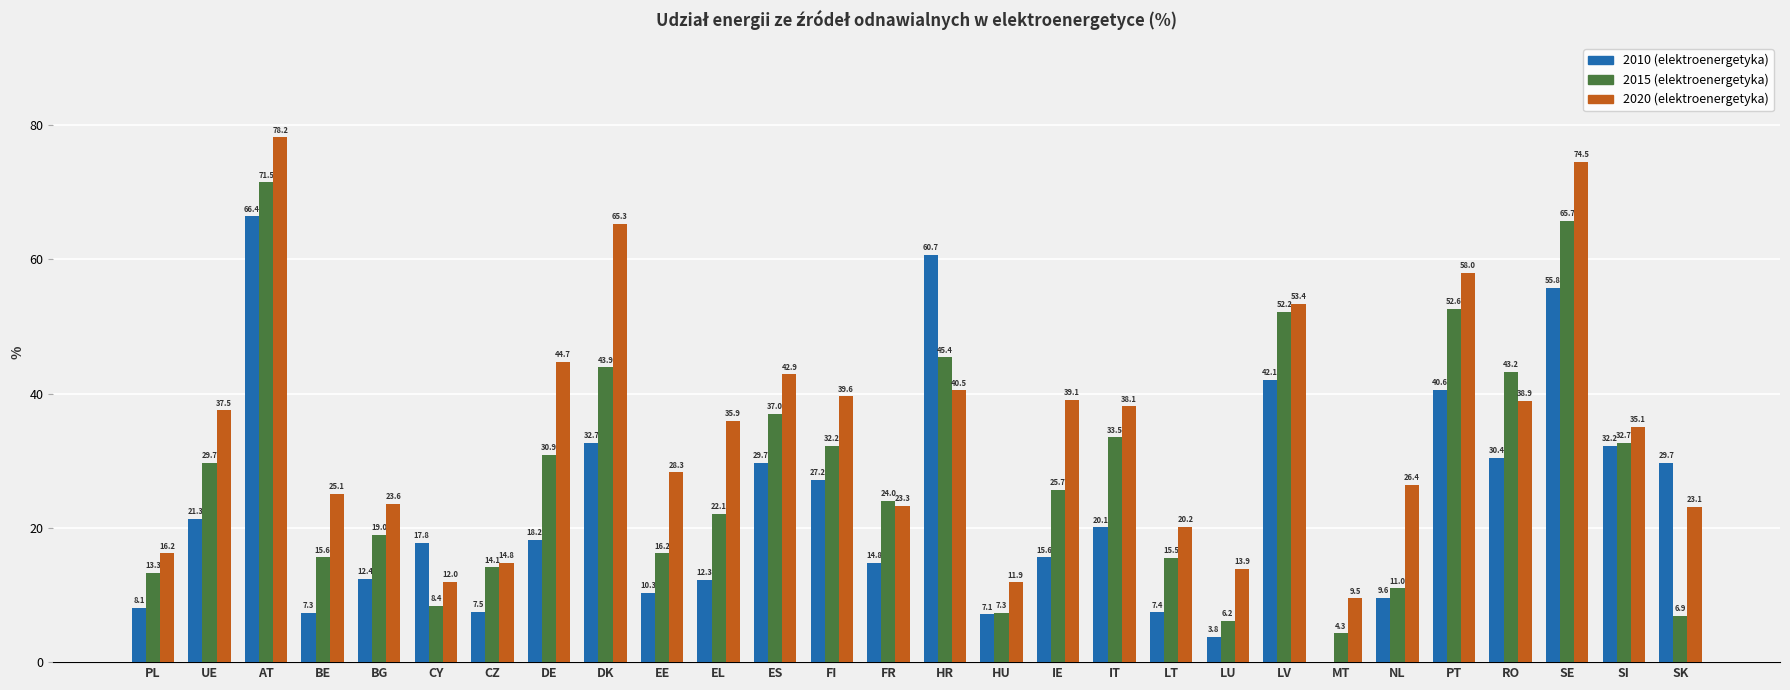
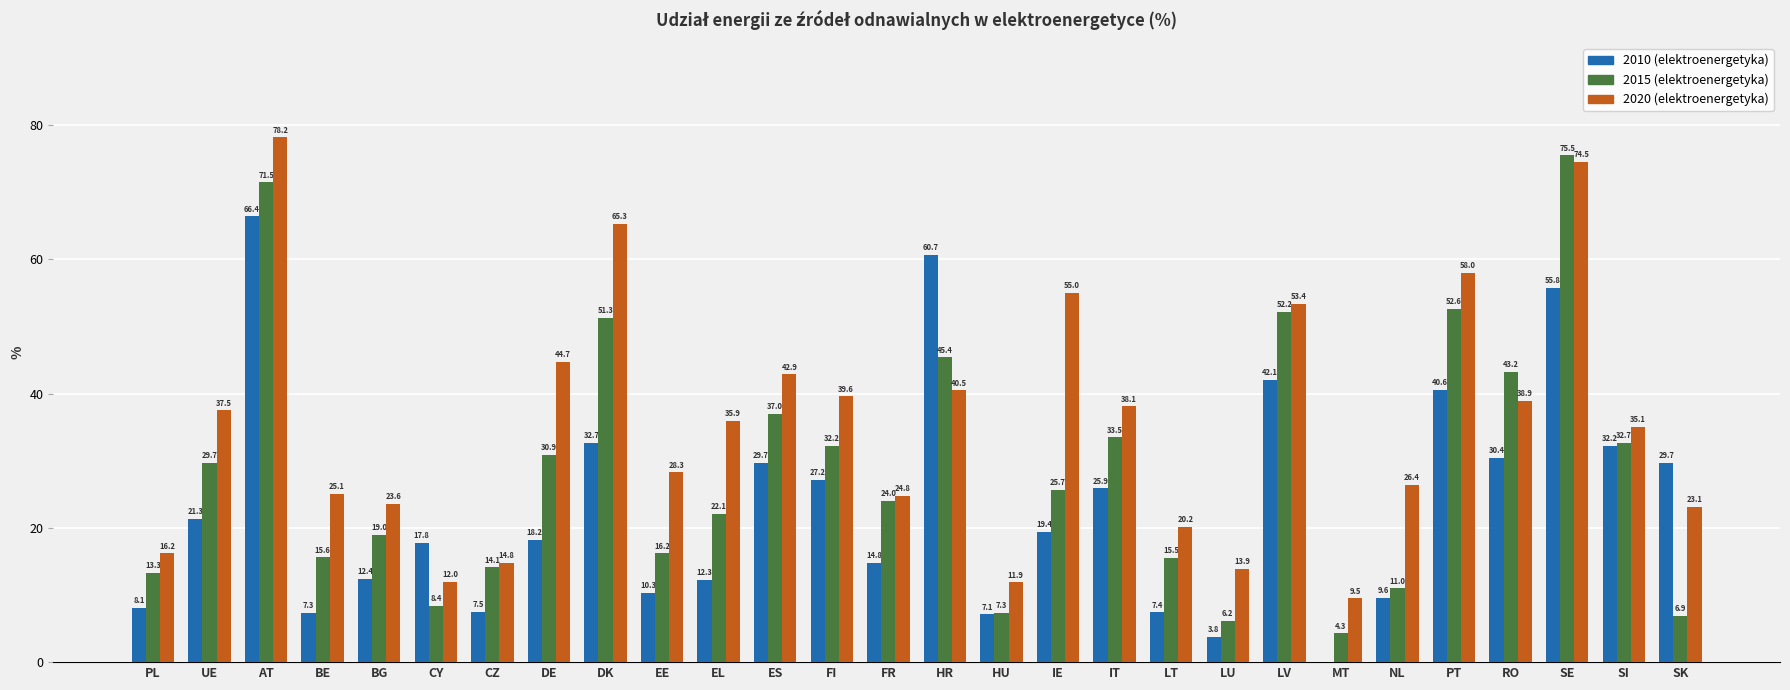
  {
    "2010 (elektroenergetyka)": {
      "PL": 8.1,
      "UE": 21.3,
      "AT": 66.4,
      "BE": 7.3,
      "BG": 12.4,
      "CY": 17.8,
      "CZ": 7.5,
      "DE": 18.2,
      "DK": 32.7,
      "EE": 10.3,
      "EL": 12.3,
      "ES": 29.7,
      "FI": 27.2,
      "FR": 14.8,
      "HR": 60.7,
      "HU": 7.1,
-     "IE": 15.6,
-     "IT": 20.1,
+     "IE": 19.4,
+     "IT": 25.9,
      "LT": 7.4,
      "LU": 3.8,
      "LV": 42.1,
      "NL": 9.6,
      "PT": 40.6,
      "RO": 30.4,
      "SE": 55.8,
      "SI": 32.2,
      "SK": 29.7
    },
    "2015 (elektroenergetyka)": {
      "PL": 13.3,
      "UE": 29.7,
      "AT": 71.5,
      "BE": 15.6,
      "BG": 19.0,
      "CY": 8.4,
      "CZ": 14.1,
      "DE": 30.9,
-     "DK": 43.9,
+     "DK": 51.3,
      "EE": 16.2,
      "EL": 22.1,
      "ES": 37.0,
      "FI": 32.2,
      "FR": 24.0,
      "HR": 45.4,
      "HU": 7.3,
      "IE": 25.7,
      "IT": 33.5,
      "LT": 15.5,
      "LU": 6.2,
      "LV": 52.2,
      "MT": 4.3,
      "NL": 11.0,
      "PT": 52.6,
      "RO": 43.2,
-     "SE": 65.7,
+     "SE": 75.5,
      "SI": 32.7,
      "SK": 6.9
    },
    "2020 (elektroenergetyka)": {
      "PL": 16.2,
      "UE": 37.5,
      "AT": 78.2,
      "BE": 25.1,
      "BG": 23.6,
      "CY": 12.0,
      "CZ": 14.8,
      "DE": 44.7,
      "DK": 65.3,
      "EE": 28.3,
      "EL": 35.9,
      "ES": 42.9,
      "FI": 39.6,
-     "FR": 23.3,
+     "FR": 24.8,
      "HR": 40.5,
      "HU": 11.9,
-     "IE": 39.1,
+     "IE": 55.0,
      "IT": 38.1,
      "LT": 20.2,
      "LU": 13.9,
      "LV": 53.4,
      "MT": 9.5,
      "NL": 26.4,
      "PT": 58.0,
      "RO": 38.9,
      "SE": 74.5,
      "SI": 35.1,
      "SK": 23.1
    }
  }
